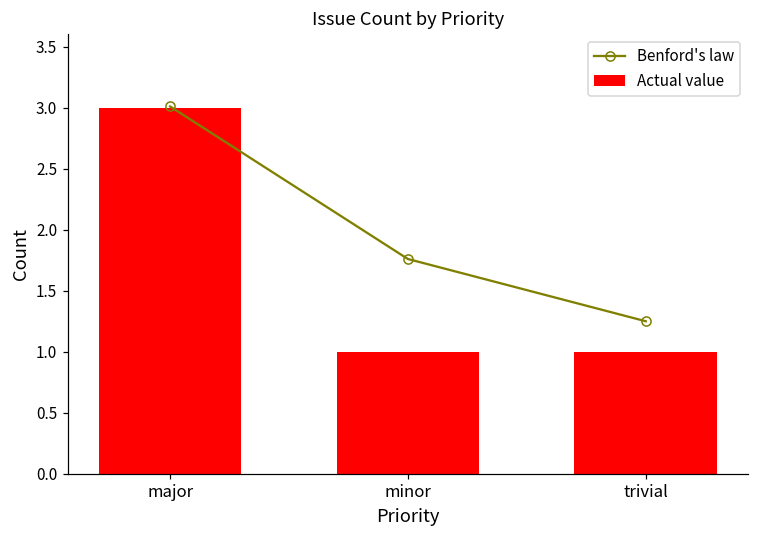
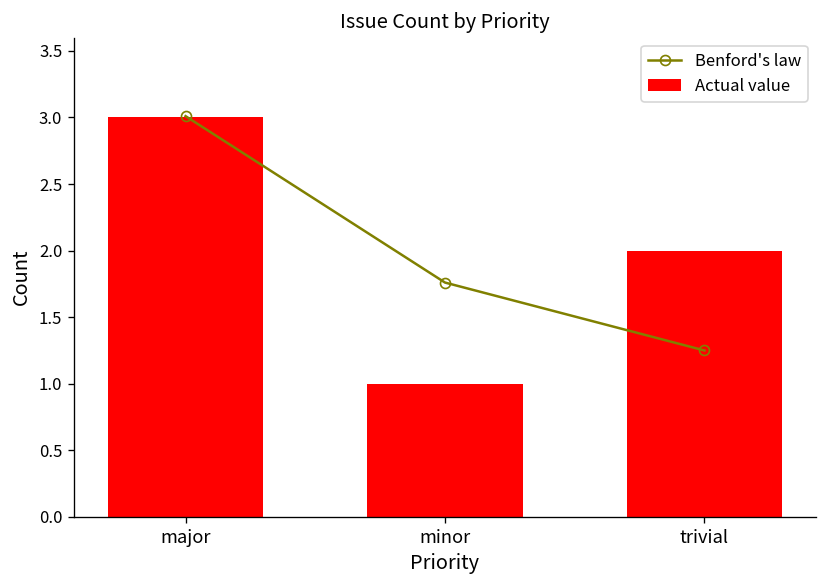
  {
    "Benford's law": {
      "major": 3,
      "minor": 1.76,
      "trivial": 1.25
    },
    "Actual value": {
      "major": 3,
      "minor": 1,
-     "trivial": 1
+     "trivial": 2
    }
  }
